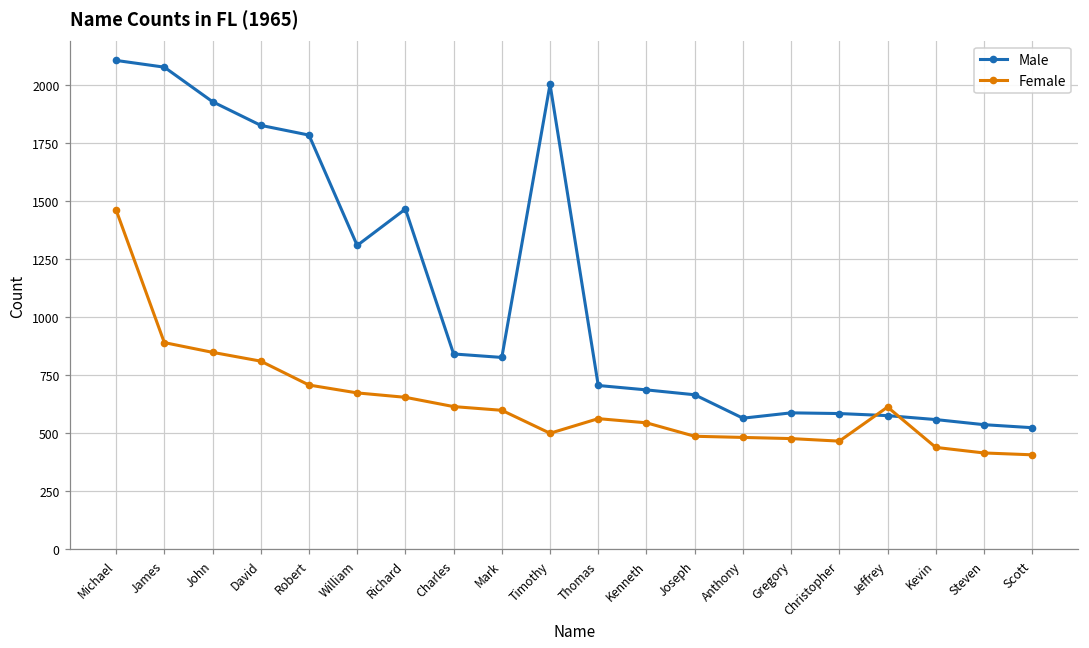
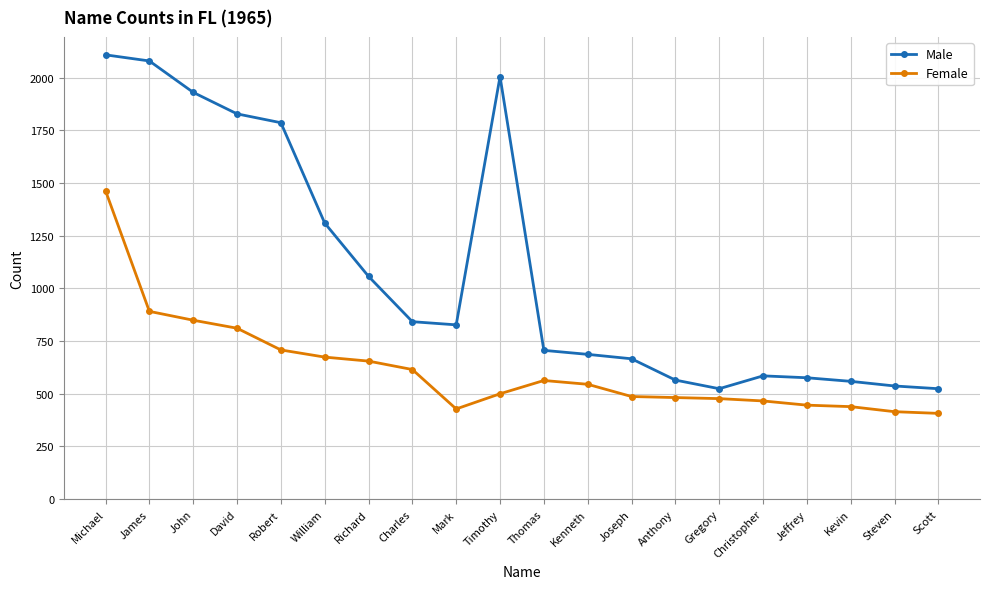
  {
    "Male": {
      "Michael": 2110,
      "James": 2080,
      "John": 1930,
      "David": 1830,
      "Robert": 1790,
      "William": 1310,
-     "Richard": 1470,
+     "Richard": 1060,
      "Charles": 840,
      "Mark": 830,
      "Timothy": 2010,
      "Thomas": 710,
      "Kenneth": 690,
      "Joseph": 670,
      "Anthony": 570,
-     "Gregory": 590,
+     "Gregory": 520,
      "Christopher": 590,
      "Jeffrey": 580,
      "Kevin": 560,
      "Steven": 540,
      "Scott": 520
    },
    "Female": {
      "Michael": 1460,
      "James": 890,
      "John": 850,
      "David": 810,
      "Robert": 710,
      "William": 670,
      "Richard": 660,
      "Charles": 620,
-     "Mark": 600,
+     "Mark": 430,
      "Timothy": 500,
      "Thomas": 560,
      "Kenneth": 550,
      "Joseph": 490,
      "Anthony": 480,
      "Gregory": 480,
      "Christopher": 470,
-     "Jeffrey": 610,
+     "Jeffrey": 450,
      "Kevin": 440,
      "Steven": 420,
      "Scott": 410
    }
  }
